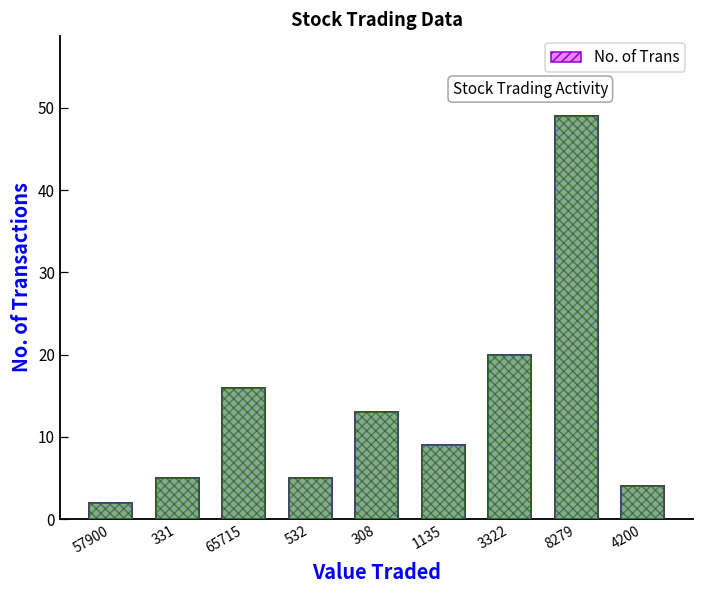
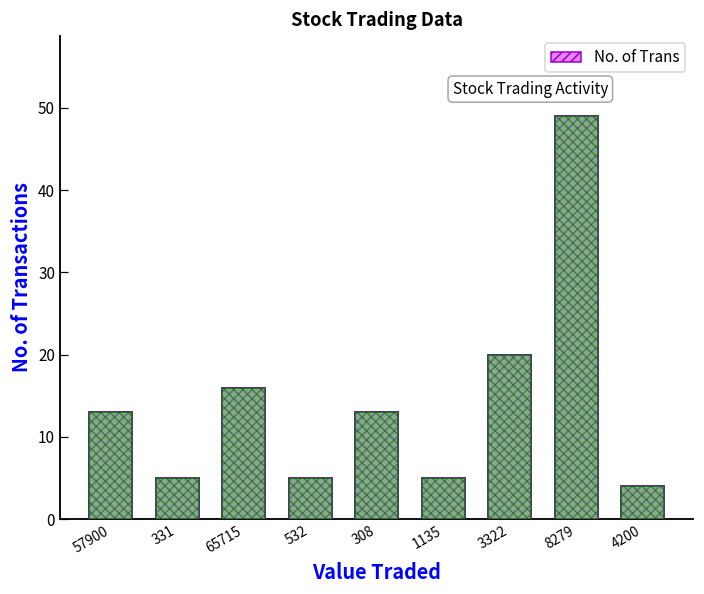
  {
-   "57900": 2,
+   "57900": 13,
    "331": 5,
    "65715": 16,
    "532": 5,
    "308": 13,
-   "1135": 9,
+   "1135": 5,
    "3322": 20,
    "8279": 49,
    "4200": 4
  }
